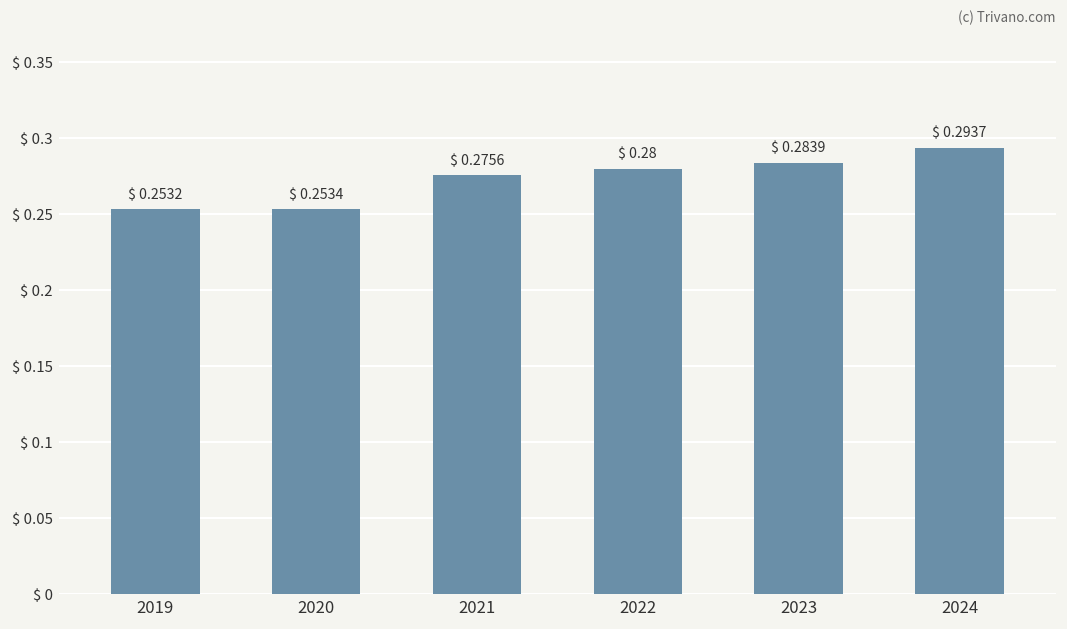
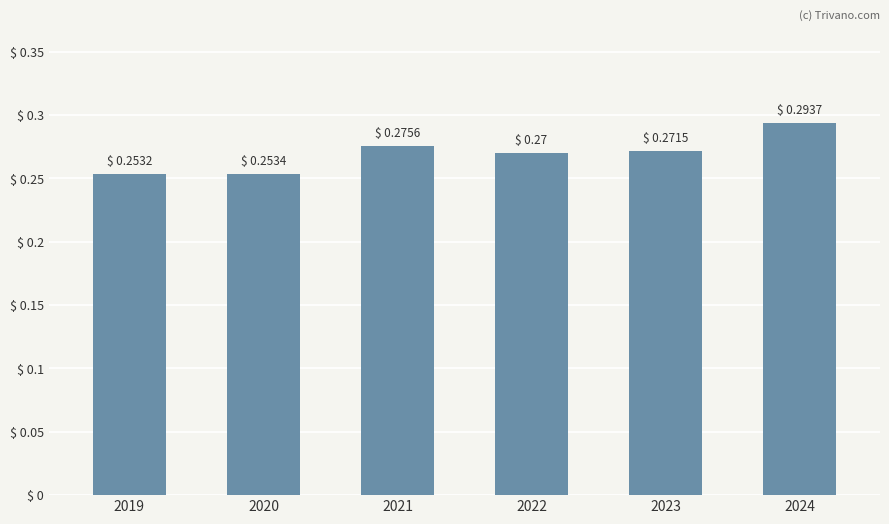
  {
    "2019": 0.2532,
    "2020": 0.2534,
    "2021": 0.2756,
-   "2022": 0.28,
-   "2023": 0.2839,
+   "2022": 0.27,
+   "2023": 0.2715,
    "2024": 0.2937
  }
